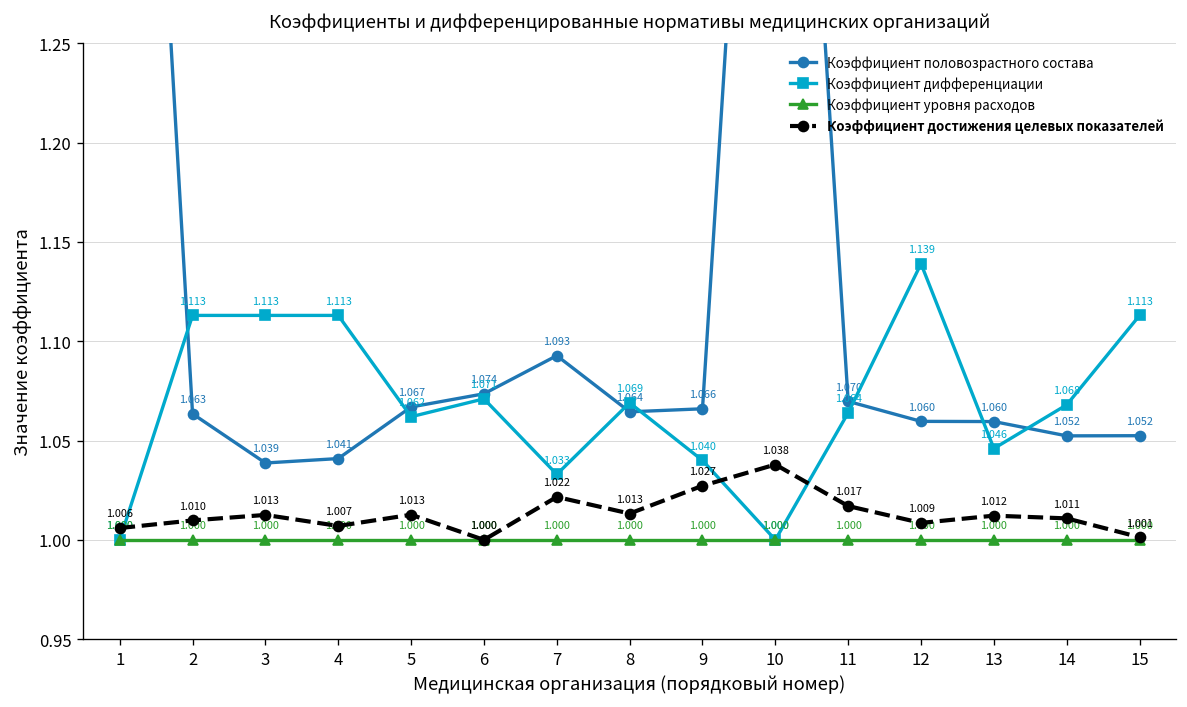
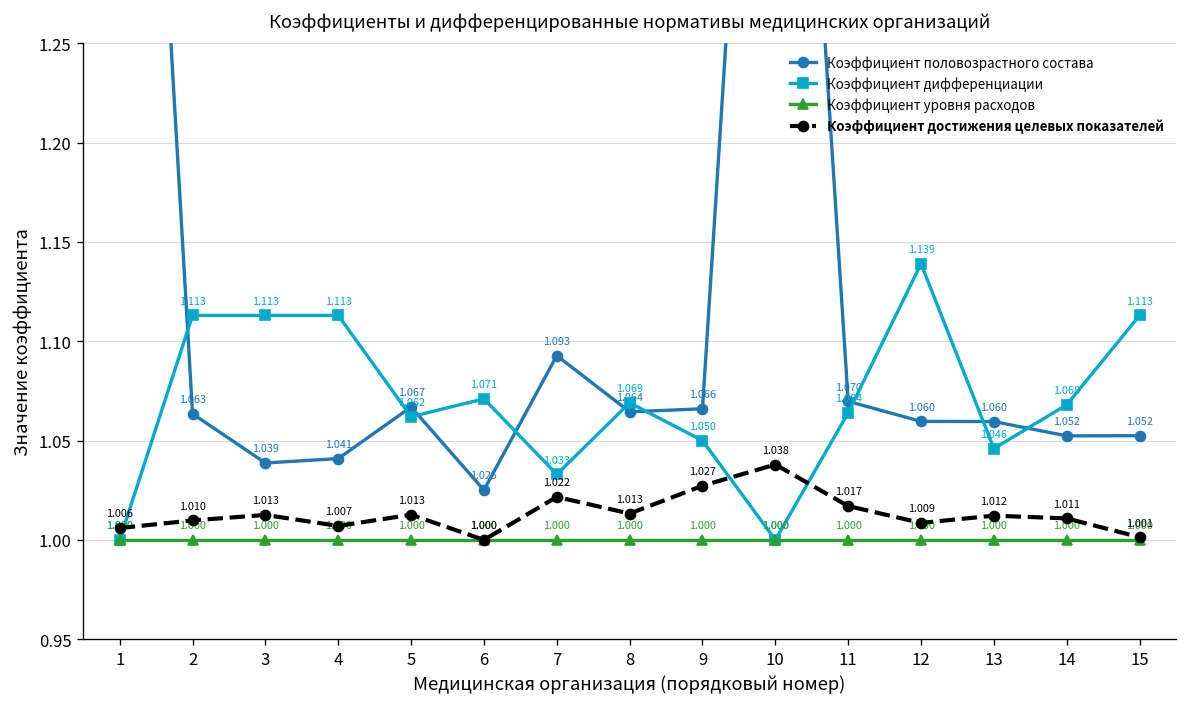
  {
    "Коэффициент половозрастного состава": {
      "2": 1.063,
      "3": 1.039,
      "4": 1.041,
      "5": 1.067,
-     "6": 1.074,
+     "6": 1.025,
      "7": 1.093,
      "9": 1.066,
      "11": 1.070,
      "12": 1.060,
      "13": 1.060,
      "14": 1.052,
      "15": 1.052
    },
    "Коэффициент дифференциации": {
      "2": 1.113,
      "3": 1.113,
      "4": 1.113,
      "6": 1.071,
      "7": 1.033,
-     "9": 1.040,
+     "9": 1.050,
      "12": 1.139,
      "13": 1.046,
      "14": 1.068,
      "15": 1.113
    },
    "Коэффициент уровня расходов": {
      "3": 1.000,
      "5": 1.000,
      "7": 1.000,
      "8": 1.000,
      "9": 1.000,
      "11": 1.000,
      "13": 1.000
    },
    "Коэффициент достижения целевых показателей": {
      "1": 1.006,
      "2": 1.010,
      "3": 1.013,
      "4": 1.007,
      "5": 1.013,
      "7": 1.022,
      "8": 1.013,
      "9": 1.027,
      "10": 1.038,
      "11": 1.017,
      "12": 1.009,
      "13": 1.012,
      "14": 1.011
    }
  }
